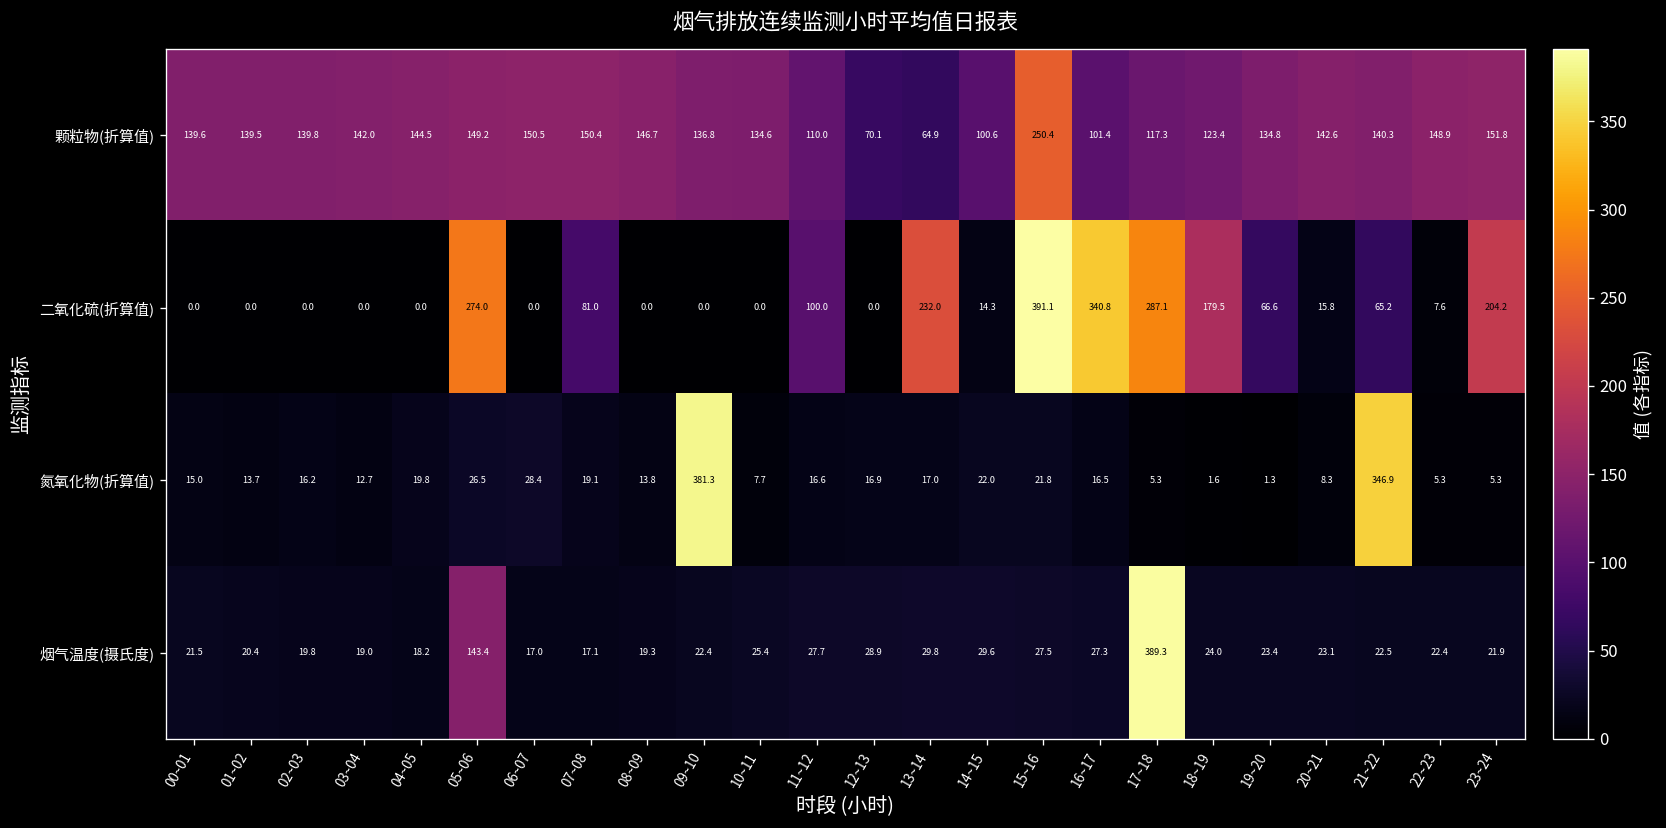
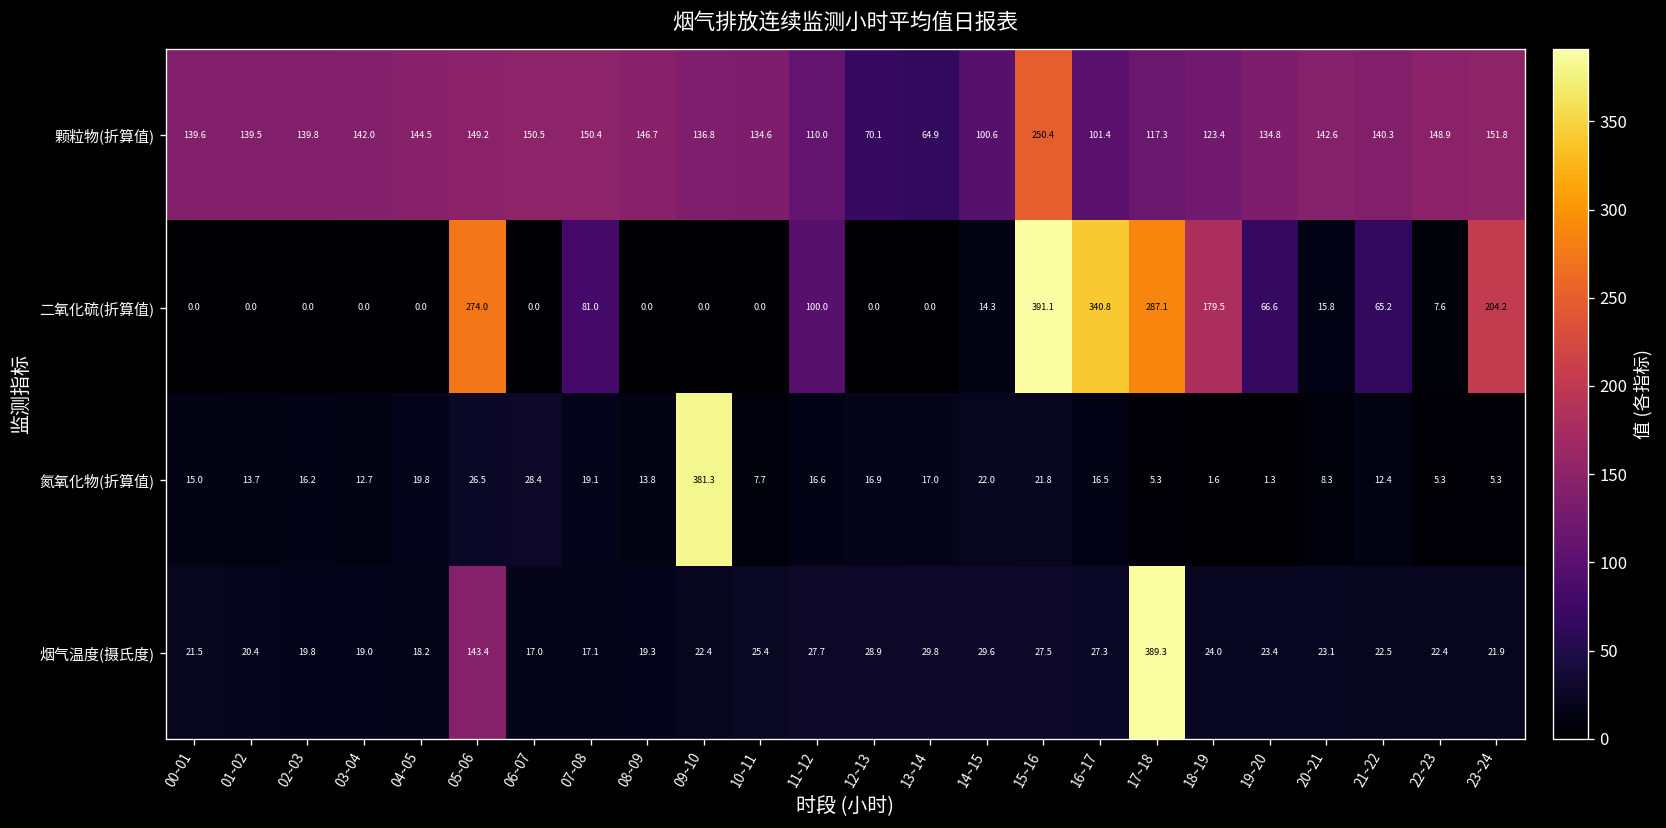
  {
    "颗粒物(折算值)": {
      "00~01": 139.6,
      "01~02": 139.5,
      "02~03": 139.8,
      "03~04": 142.0,
      "04~05": 144.5,
      "05~06": 149.2,
      "06~07": 150.5,
      "07~08": 150.4,
      "08~09": 146.7,
      "09~10": 136.8,
      "10~11": 134.6,
      "11~12": 110.0,
      "12~13": 70.1,
      "13~14": 64.9,
      "14~15": 100.6,
      "15~16": 250.4,
      "16~17": 101.4,
      "17~18": 117.3,
      "18~19": 123.4,
      "19~20": 134.8,
      "20~21": 142.6,
      "21~22": 140.3,
      "22~23": 148.9,
      "23~24": 151.8
    },
    "二氧化硫(折算值)": {
      "00~01": 0.0,
      "01~02": 0.0,
      "02~03": 0.0,
      "03~04": 0.0,
      "04~05": 0.0,
      "05~06": 274.0,
      "06~07": 0.0,
      "07~08": 81.0,
      "08~09": 0.0,
      "09~10": 0.0,
      "10~11": 0.0,
      "11~12": 100.0,
      "12~13": 0.0,
-     "13~14": 232.0,
+     "13~14": 0.0,
      "14~15": 14.3,
      "15~16": 391.1,
      "16~17": 340.8,
      "17~18": 287.1,
      "18~19": 179.5,
      "19~20": 66.6,
      "20~21": 15.8,
      "21~22": 65.2,
      "22~23": 7.6,
      "23~24": 204.2
    },
    "氮氧化物(折算值)": {
      "00~01": 15.0,
      "01~02": 13.7,
      "02~03": 16.2,
      "03~04": 12.7,
      "04~05": 19.8,
      "05~06": 26.5,
      "06~07": 28.4,
      "07~08": 19.1,
      "08~09": 13.8,
      "09~10": 381.3,
      "10~11": 7.7,
      "11~12": 16.6,
      "12~13": 16.9,
      "13~14": 17.0,
      "14~15": 22.0,
      "15~16": 21.8,
      "16~17": 16.5,
      "17~18": 5.3,
      "18~19": 1.6,
      "19~20": 1.3,
      "20~21": 8.3,
-     "21~22": 346.9,
+     "21~22": 12.4,
      "22~23": 5.3,
      "23~24": 5.3
    },
    "烟气温度(摄氏度)": {
      "00~01": 21.5,
      "01~02": 20.4,
      "02~03": 19.8,
      "03~04": 19.0,
      "04~05": 18.2,
      "05~06": 143.4,
      "06~07": 17.0,
      "07~08": 17.1,
      "08~09": 19.3,
      "09~10": 22.4,
      "10~11": 25.4,
      "11~12": 27.7,
      "12~13": 28.9,
      "13~14": 29.8,
      "14~15": 29.6,
      "15~16": 27.5,
      "16~17": 27.3,
      "17~18": 389.3,
      "18~19": 24.0,
      "19~20": 23.4,
      "20~21": 23.1,
      "21~22": 22.5,
      "22~23": 22.4,
      "23~24": 21.9
    }
  }
